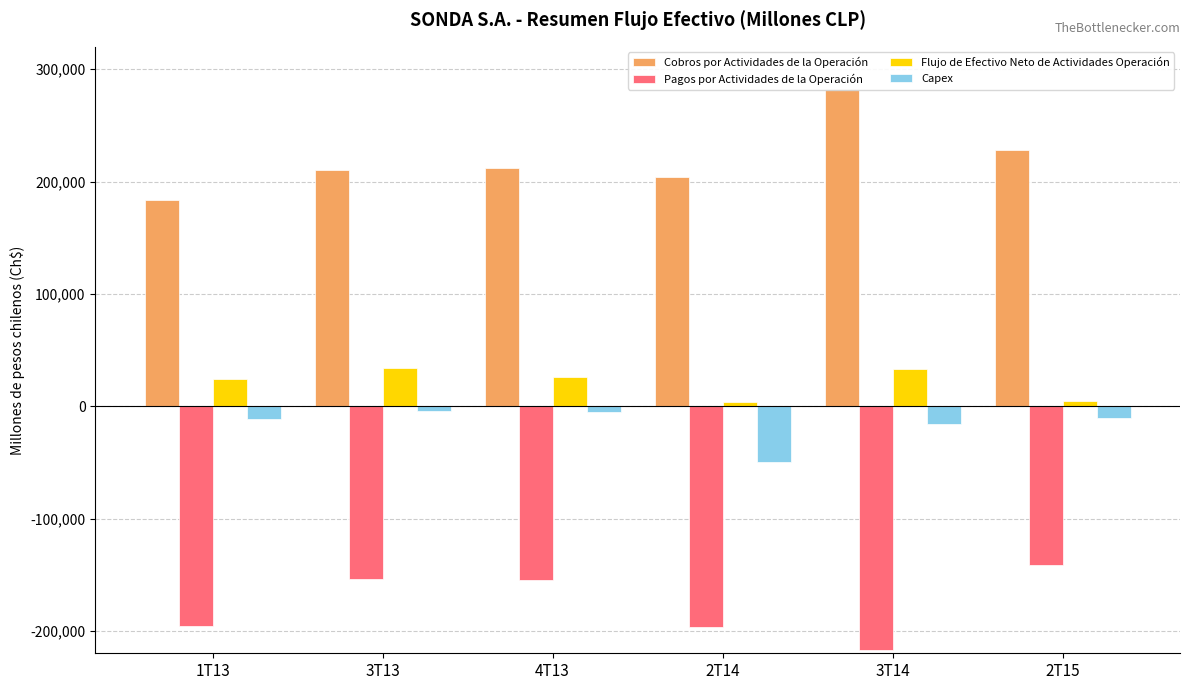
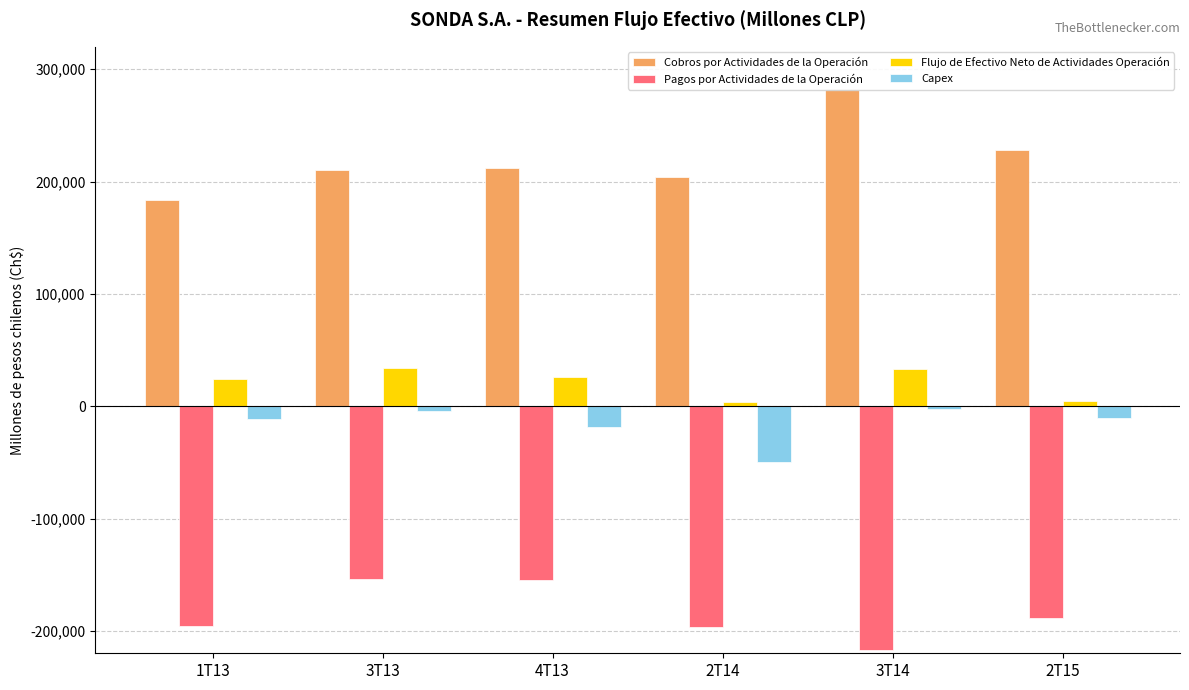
  {
    "Cobros por Actividades de la Operación": {
      "1T13": "183,000",
      "3T13": "210,000",
      "4T13": "212,000",
      "2T14": "204,000",
      "2T15": "228,000"
    },
    "Pagos por Actividades de la Operación": {
      "1T13": "-196,000",
      "3T13": "-154,000",
      "4T13": "-155,000",
      "2T14": "-196,000",
      "3T14": "-217,000",
-     "2T15": "-142,000"
+     "2T15": "-189,000"
    },
    "Flujo de Efectivo Neto de Actividades Operación": {
      "1T13": "24,000",
      "3T13": "34,000",
      "4T13": "26,000",
      "2T14": "3,000",
      "3T14": "33,000",
      "2T15": "4,000"
    },
    "Capex": {
      "1T13": "-12,000",
      "3T13": "-4,000",
-     "4T13": "-5,000",
+     "4T13": "-19,000",
      "2T14": "-49,000",
-     "3T14": "-16,000",
+     "3T14": "-3,000",
      "2T15": "-10,000"
    }
  }
